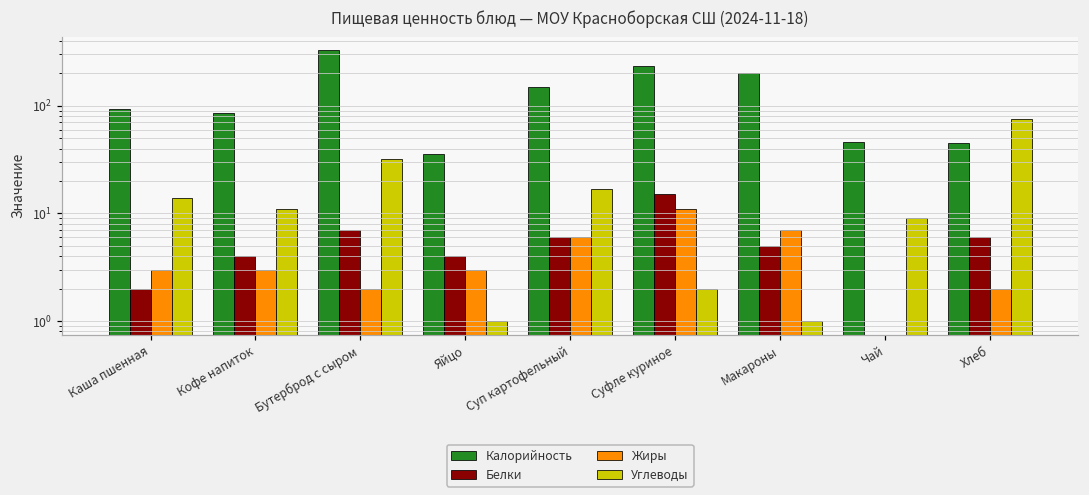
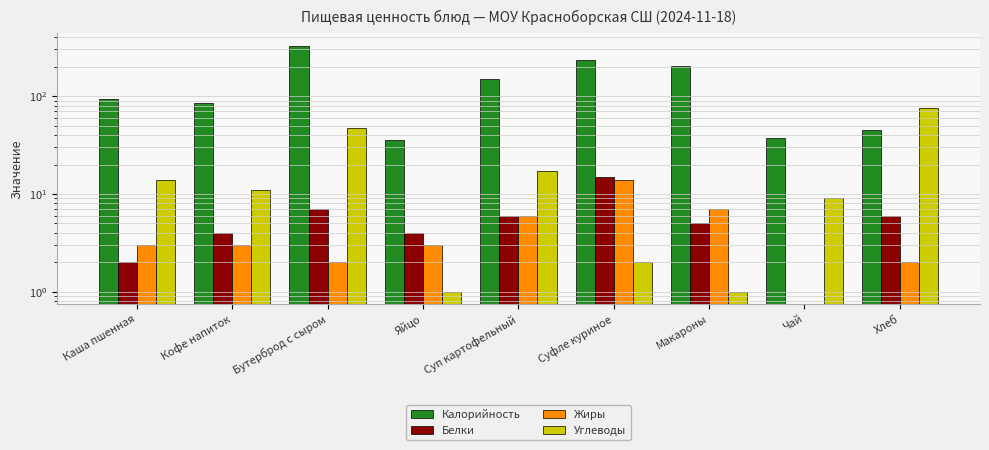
  {
    "Калорийность": {
      "Каша пшенная": 90,
      "Кофе напиток": 90,
      "Бутерброд с сыром": 330,
      "Яйцо": 36,
      "Суп картофельный": 150,
      "Суфле куриное": 230,
      "Макароны": 200,
-     "Чай": 50,
+     "Чай": 37,
      "Хлеб": 50
    },
    "Белки": {
      "Каша пшенная": 2,
      "Кофе напиток": 4,
      "Бутерброд с сыром": 7,
      "Яйцо": 4,
      "Суп картофельный": 6,
      "Суфле куриное": 15,
      "Макароны": 5,
      "Хлеб": 6
    },
    "Жиры": {
      "Каша пшенная": 3,
      "Кофе напиток": 3,
      "Бутерброд с сыром": 2,
      "Яйцо": 3,
      "Суп картофельный": 6,
-     "Суфле куриное": 11,
+     "Суфле куриное": 14,
      "Макароны": 7,
      "Хлеб": 2
    },
    "Углеводы": {
      "Каша пшенная": 14,
      "Кофе напиток": 11,
-     "Бутерброд с сыром": 32,
+     "Бутерброд с сыром": 50,
      "Яйцо": 1,
      "Суп картофельный": 17,
      "Суфле куриное": 2,
      "Макароны": 1,
      "Чай": 9,
      "Хлеб": 80
    }
  }
